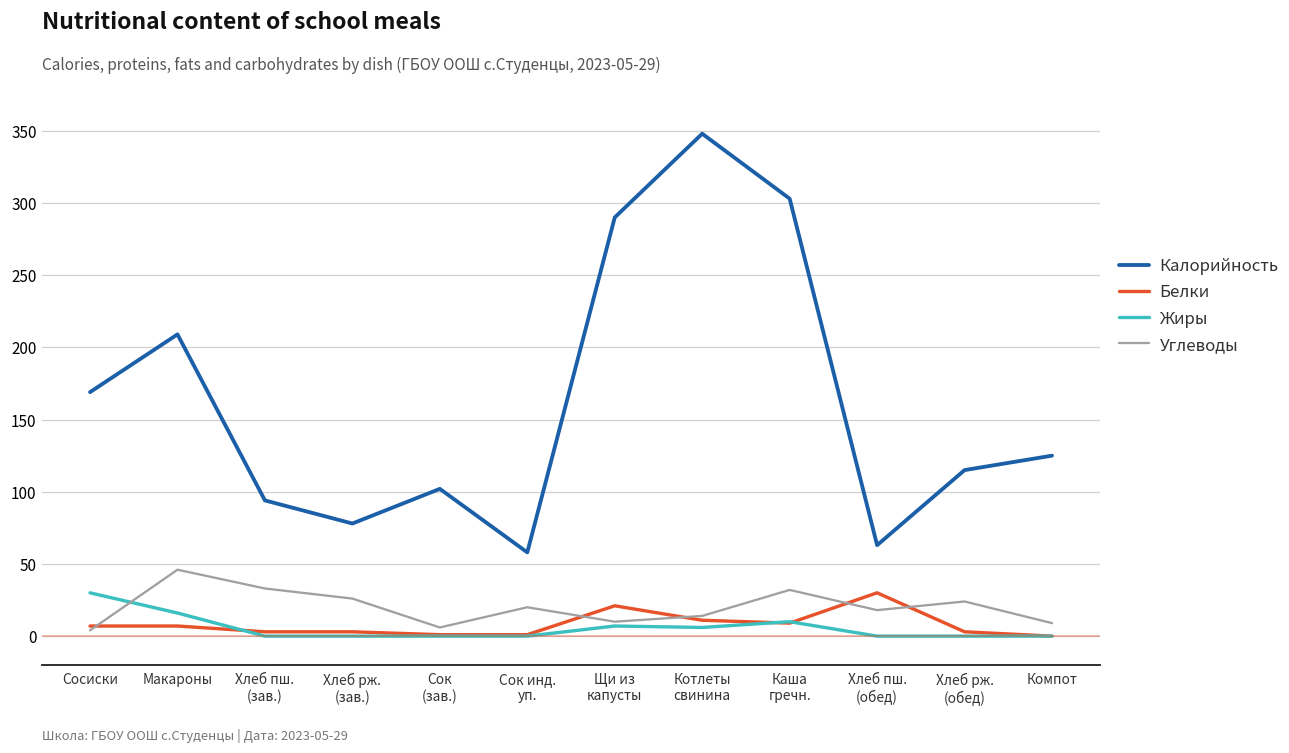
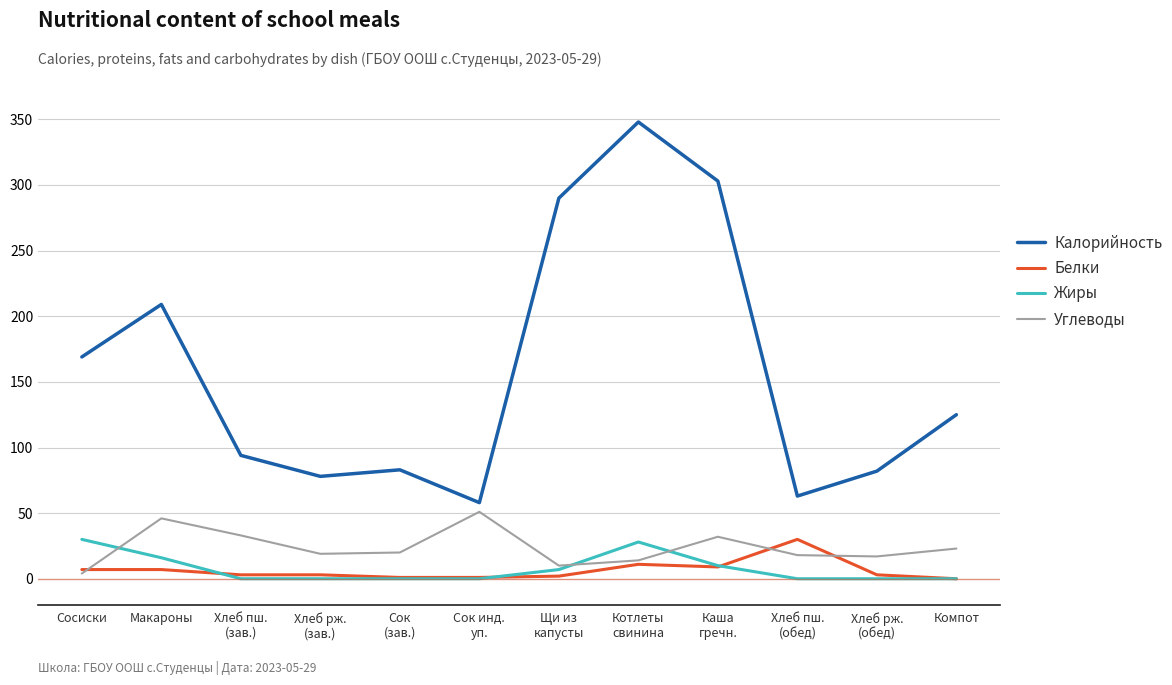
  {
    "Калорийность": {
      "Сосиски": 169,
      "Макароны": 209,
      "Хлеб пш. (зав.)": 94,
      "Хлеб рж. (зав.)": 78,
-     "Сок (зав.)": 102,
+     "Сок (зав.)": 83,
      "Сок инд. уп.": 58,
      "Щи из капусты": 290,
      "Котлеты свинина": 348,
      "Каша гречн.": 303,
      "Хлеб пш. (обед)": 63,
-     "Хлеб рж. (обед)": 115,
+     "Хлеб рж. (обед)": 82,
      "Компот": 125
    },
    "Белки": {
      "Сосиски": 7,
      "Макароны": 7,
      "Хлеб пш. (зав.)": 3,
      "Хлеб рж. (зав.)": 3,
-     "Щи из капусты": 21,
+     "Щи из капусты": 2,
      "Котлеты свинина": 11,
      "Хлеб пш. (обед)": 30,
      "Хлеб рж. (обед)": 3
    },
    "Жиры": {
      "Сосиски": 30,
      "Макароны": 16,
      "Хлеб пш. (зав.)": 0,
      "Хлеб рж. (зав.)": 0,
      "Щи из капусты": 7,
-     "Котлеты свинина": 6,
+     "Котлеты свинина": 28,
      "Хлеб пш. (обед)": 0,
      "Хлеб рж. (обед)": 0
    },
    "Углеводы": {
      "Сосиски": 4,
      "Макароны": 46,
      "Хлеб пш. (зав.)": 33,
-     "Хлеб рж. (зав.)": 26,
-     "Сок (зав.)": 6,
-     "Сок инд. уп.": 20,
+     "Хлеб рж. (зав.)": 19,
+     "Сок (зав.)": 20,
+     "Сок инд. уп.": 51,
      "Щи из капусты": 10,
      "Котлеты свинина": 14,
      "Каша гречн.": 32,
      "Хлеб пш. (обед)": 18,
-     "Хлеб рж. (обед)": 24,
-     "Компот": 9
+     "Хлеб рж. (обед)": 17,
+     "Компот": 23
    }
  }
